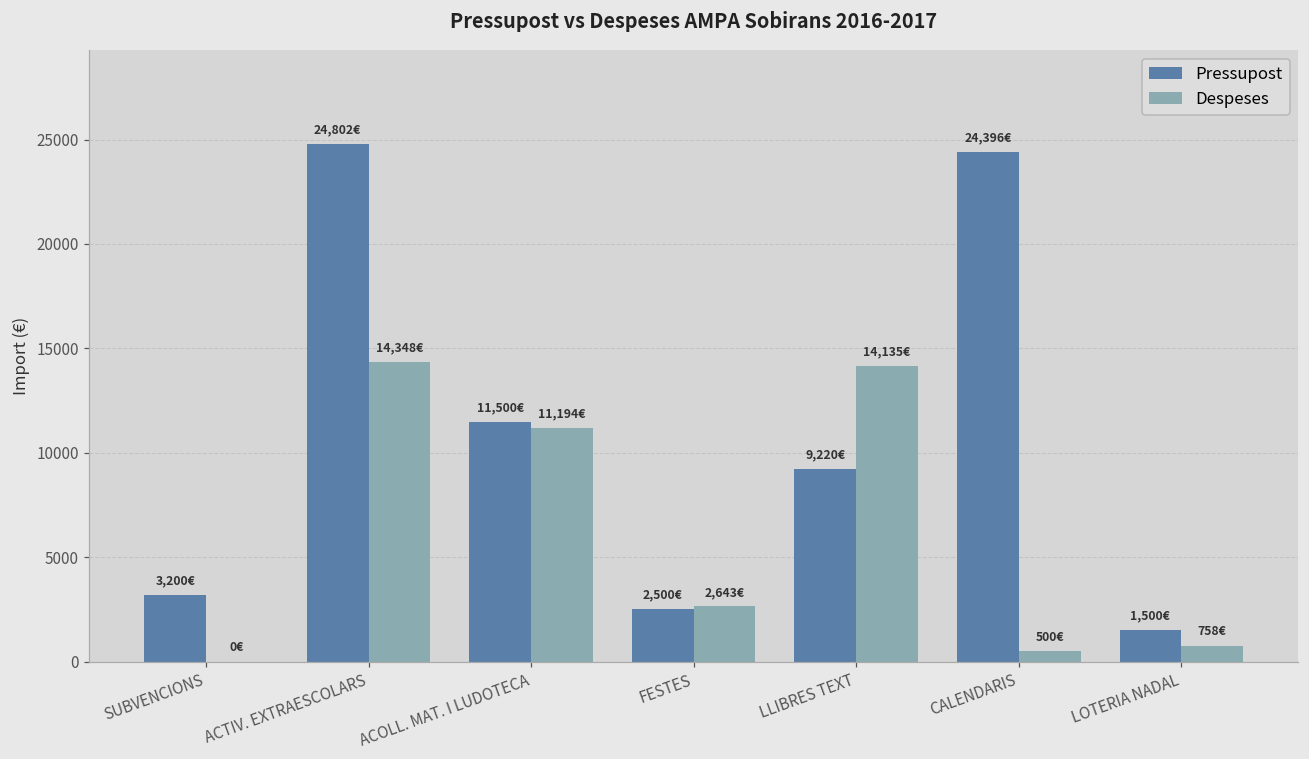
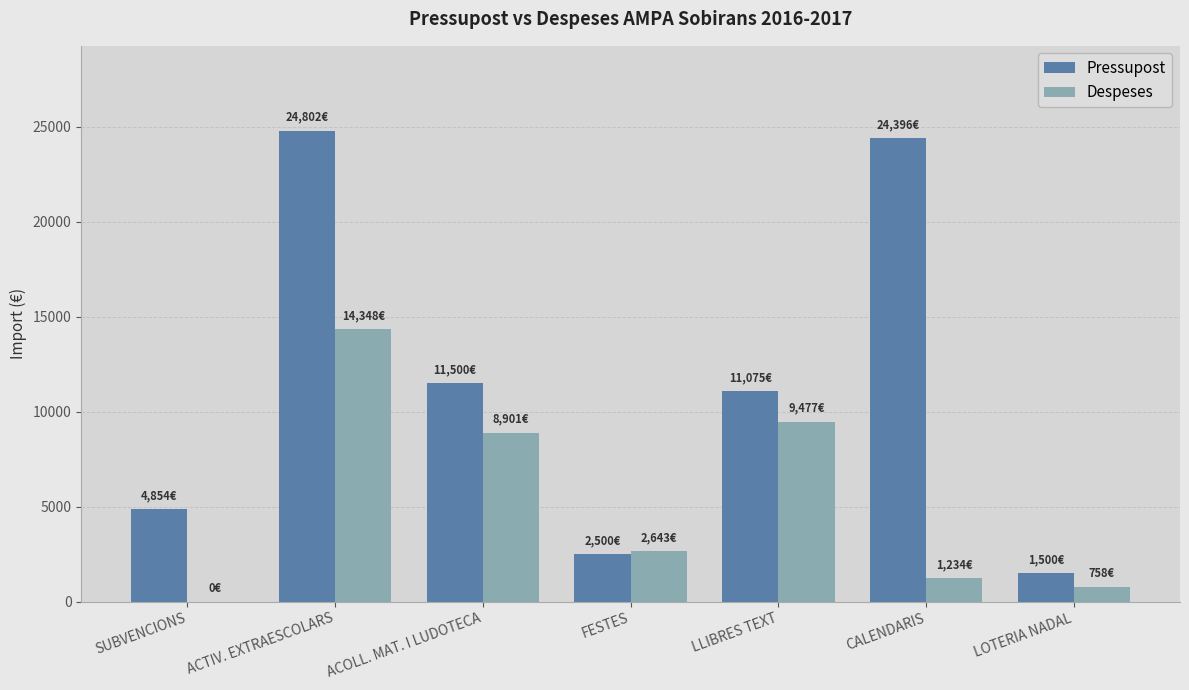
  {
    "Pressupost": {
-     "SUBVENCIONS": "3,200€",
+     "SUBVENCIONS": "4,854€",
      "ACTIV. EXTRAESCOLARS": "24,802€",
      "ACOLL. MAT. I LUDOTECA": "11,500€",
      "FESTES": "2,500€",
-     "LLIBRES TEXT": "9,220€",
+     "LLIBRES TEXT": "11,075€",
      "CALENDARIS": "24,396€",
      "LOTERIA NADAL": "1,500€"
    },
    "Despeses": {
      "SUBVENCIONS": "0€",
      "ACTIV. EXTRAESCOLARS": "14,348€",
-     "ACOLL. MAT. I LUDOTECA": "11,194€",
+     "ACOLL. MAT. I LUDOTECA": "8,901€",
      "FESTES": "2,643€",
-     "LLIBRES TEXT": "14,135€",
-     "CALENDARIS": "500€",
+     "LLIBRES TEXT": "9,477€",
+     "CALENDARIS": "1,234€",
      "LOTERIA NADAL": "758€"
    }
  }
